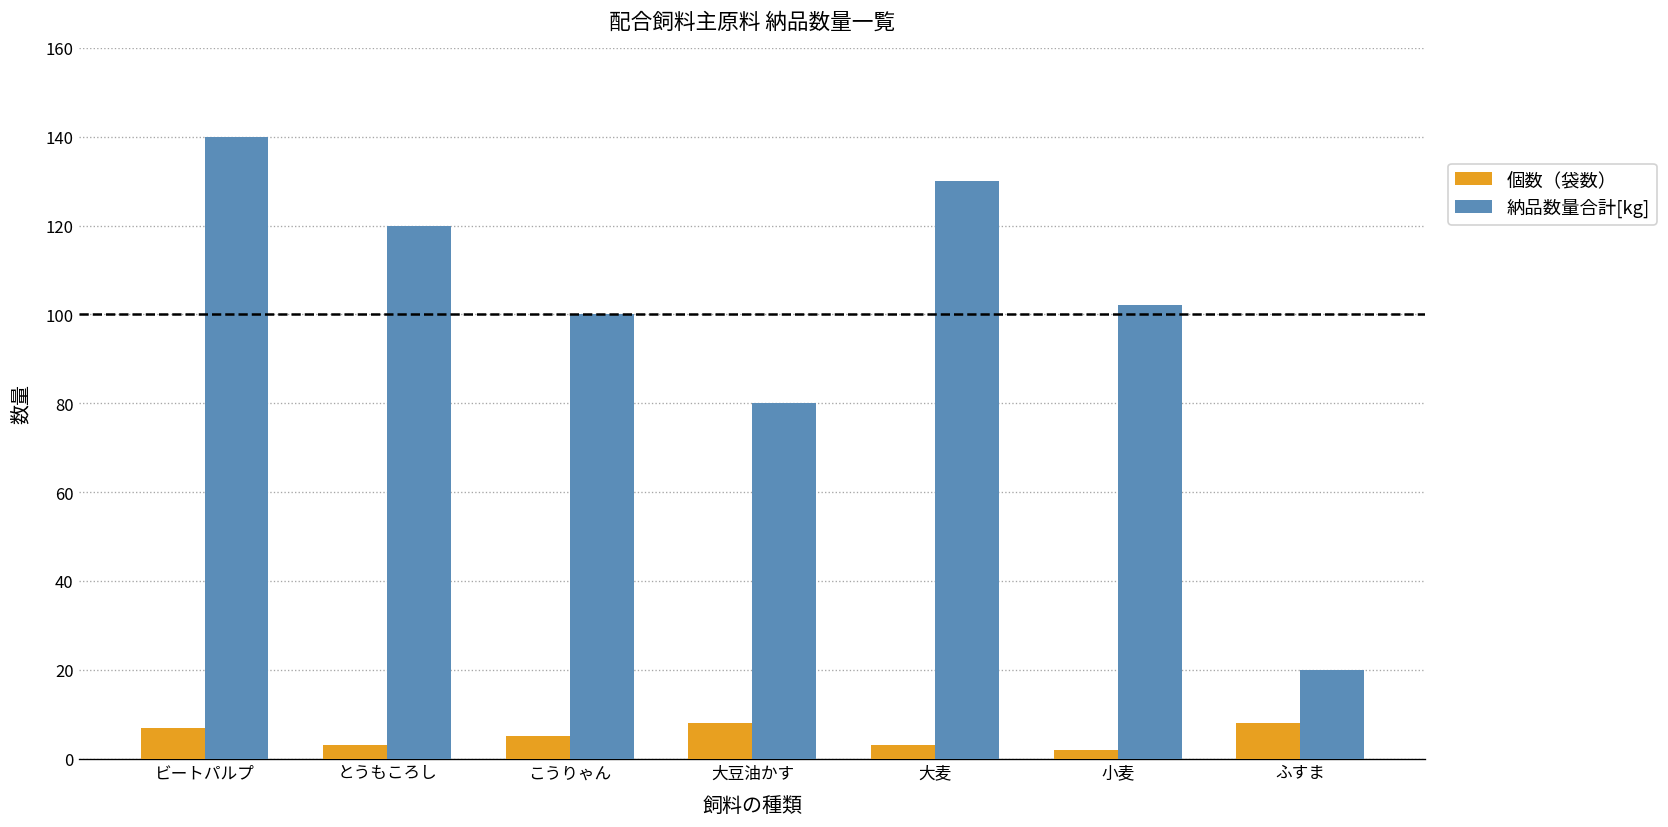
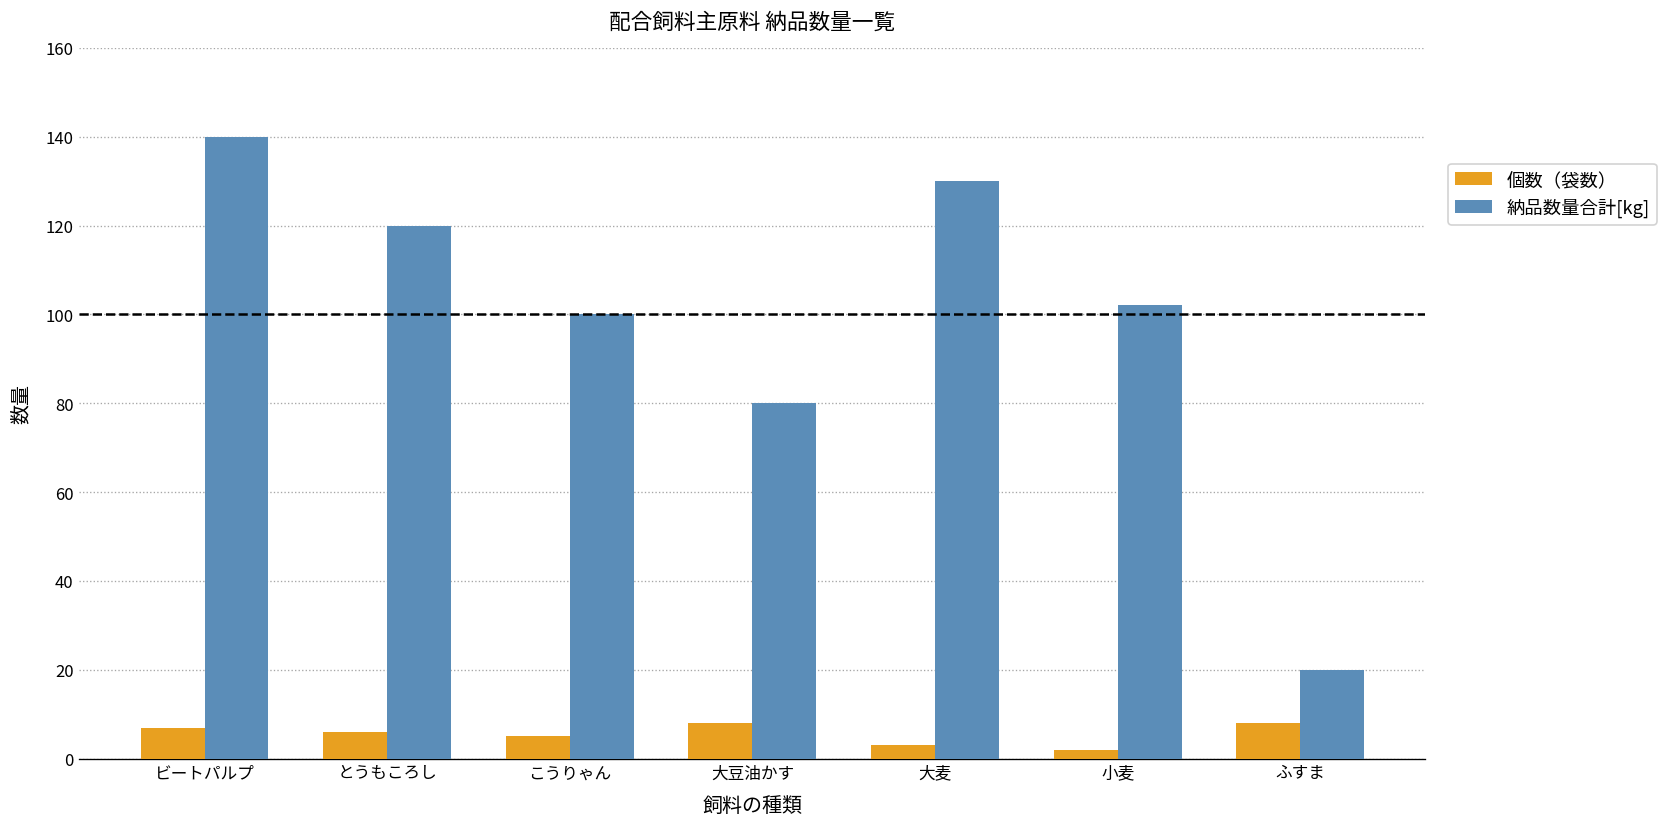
  {
    "個数（袋数）": {
      "ビートパルプ": 7,
-     "とうもころし": 3,
+     "とうもころし": 6,
      "こうりゃん": 5,
      "大豆油かす": 8,
      "大麦": 3,
      "小麦": 2,
      "ふすま": 8
    },
    "納品数量合計[kg]": {
      "ビートパルプ": 140,
      "とうもころし": 120,
      "こうりゃん": 100,
      "大豆油かす": 80,
      "大麦": 130,
      "小麦": 102,
      "ふすま": 20
    }
  }
